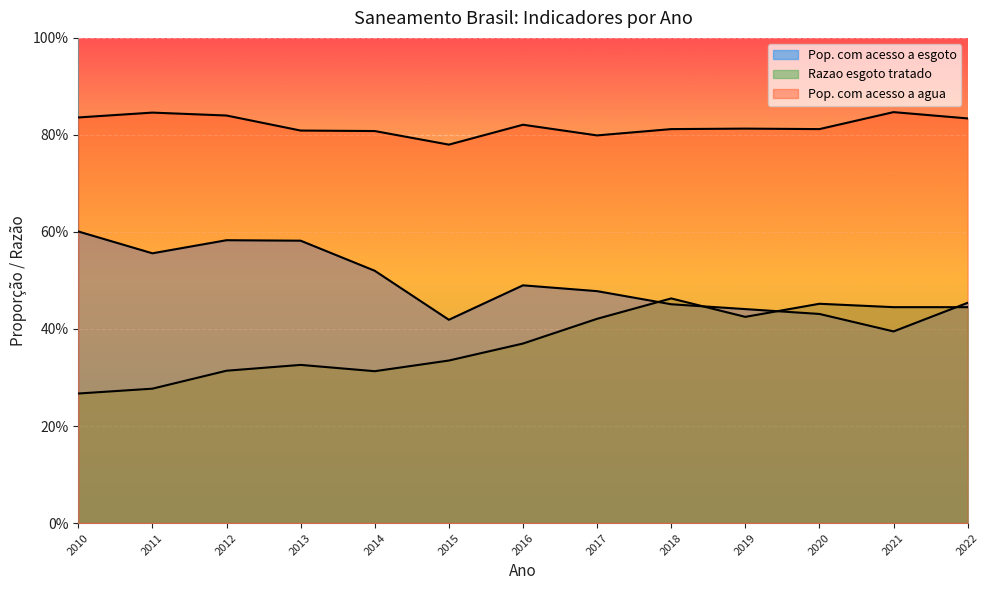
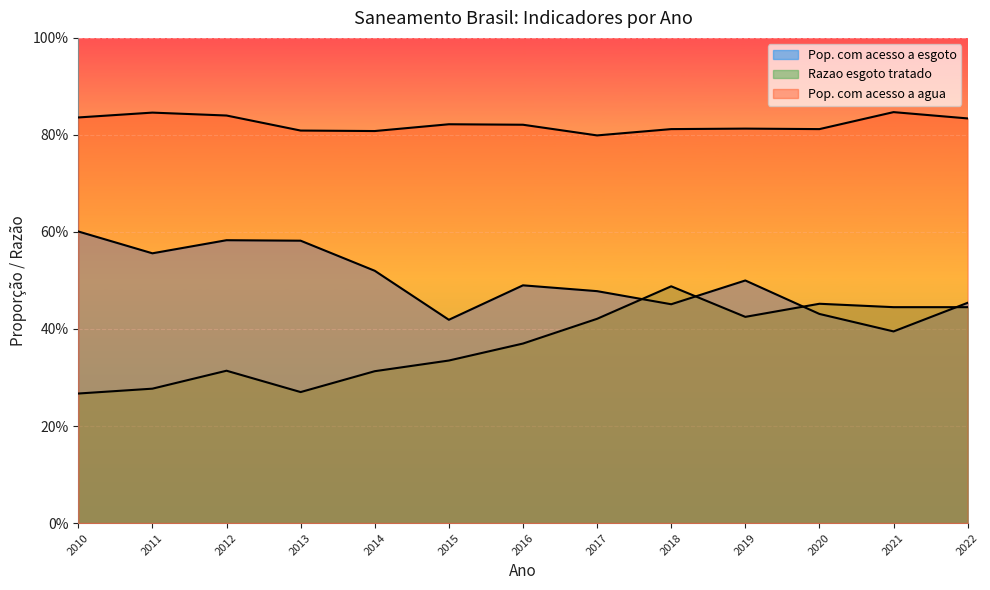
  {
    "Pop. com acesso a esgoto": {
      "2010": "60%",
      "2011": "56%",
      "2012": "58%",
      "2013": "58%",
      "2014": "52%",
      "2015": "42%",
      "2016": "49%",
      "2017": "48%",
      "2018": "45%",
-     "2019": "44%",
+     "2019": "50%",
      "2020": "43%",
      "2021": "40%",
      "2022": "45%"
    },
    "Razao esgoto tratado": {
      "2010": "27%",
      "2011": "28%",
      "2012": "31%",
-     "2013": "33%",
+     "2013": "27%",
      "2014": "31%",
      "2015": "34%",
      "2016": "37%",
      "2017": "42%",
-     "2018": "46%",
+     "2018": "49%",
      "2019": "43%",
      "2020": "45%",
      "2021": "45%",
      "2022": "45%"
    },
    "Pop. com acesso a agua": {
      "2010": "84%",
      "2011": "85%",
      "2012": "84%",
      "2013": "81%",
      "2014": "81%",
-     "2015": "78%",
+     "2015": "82%",
      "2016": "82%",
      "2017": "80%",
      "2018": "81%",
      "2019": "81%",
      "2020": "81%",
      "2021": "85%",
      "2022": "83%"
    }
  }
